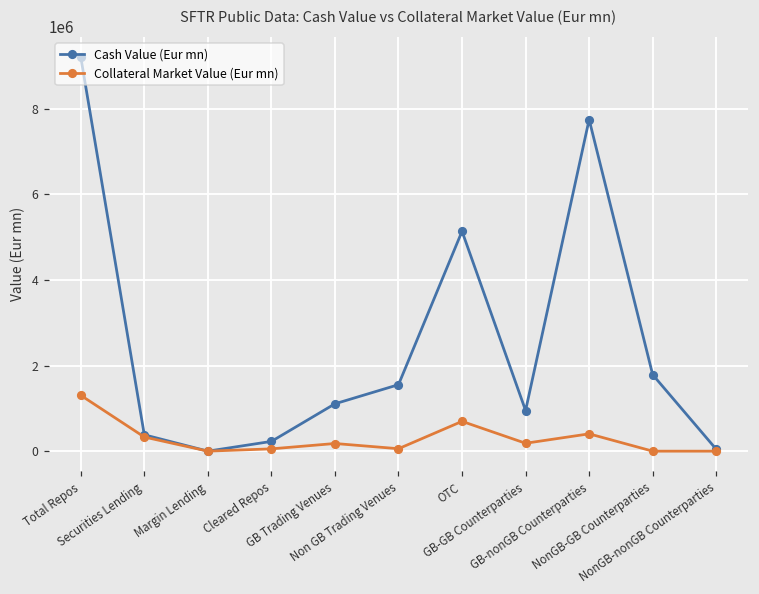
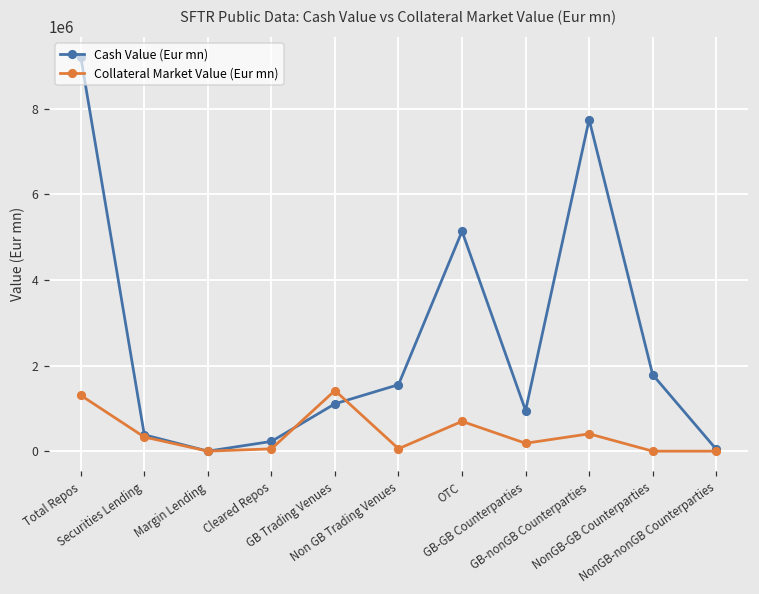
  {
    "Cash Value (Eur mn)": {
      "Cleared Repos": 200000,
      "GB Trading Venues": 1100000,
      "Non GB Trading Venues": 1600000,
      "OTC": 5100000,
      "GB-GB Counterparties": 900000,
      "GB-nonGB Counterparties": 7700000,
      "NonGB-GB Counterparties": 1800000
    },
    "Collateral Market Value (Eur mn)": {
      "Total Repos": 1300000,
      "Cleared Repos": 100000,
-     "GB Trading Venues": 200000,
+     "GB Trading Venues": 1400000,
      "Non GB Trading Venues": 100000,
      "OTC": 700000,
      "GB-GB Counterparties": 200000,
      "GB-nonGB Counterparties": 400000,
      "NonGB-GB Counterparties": 0
    }
  }
